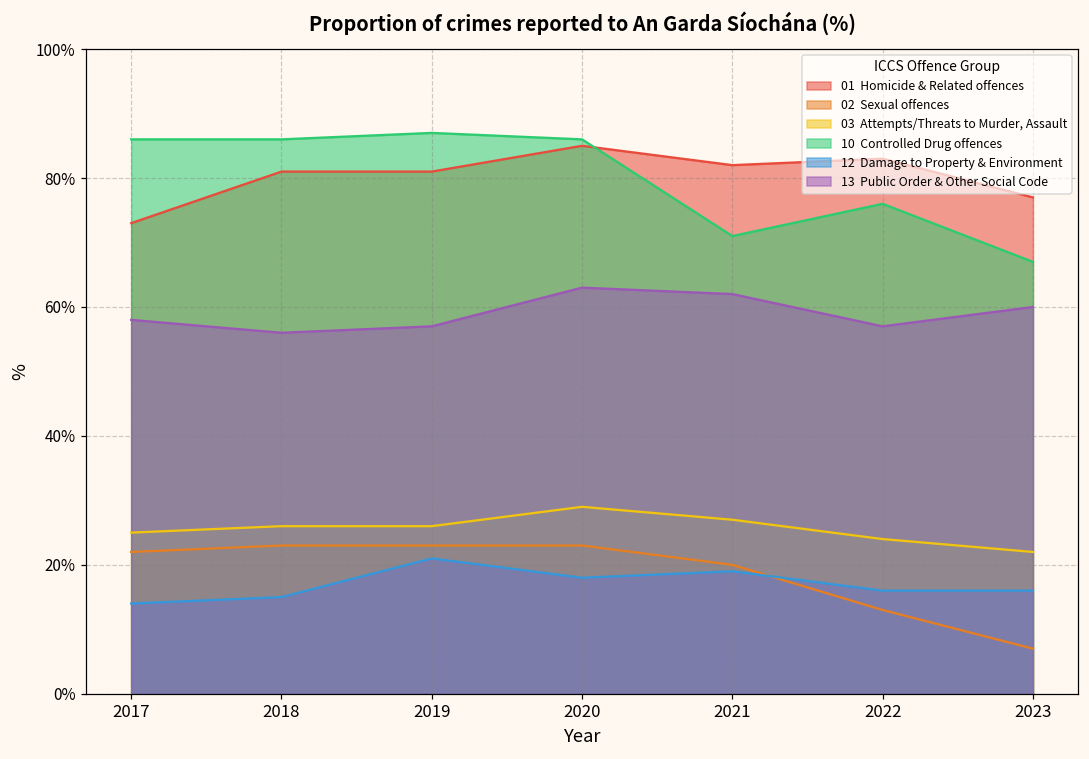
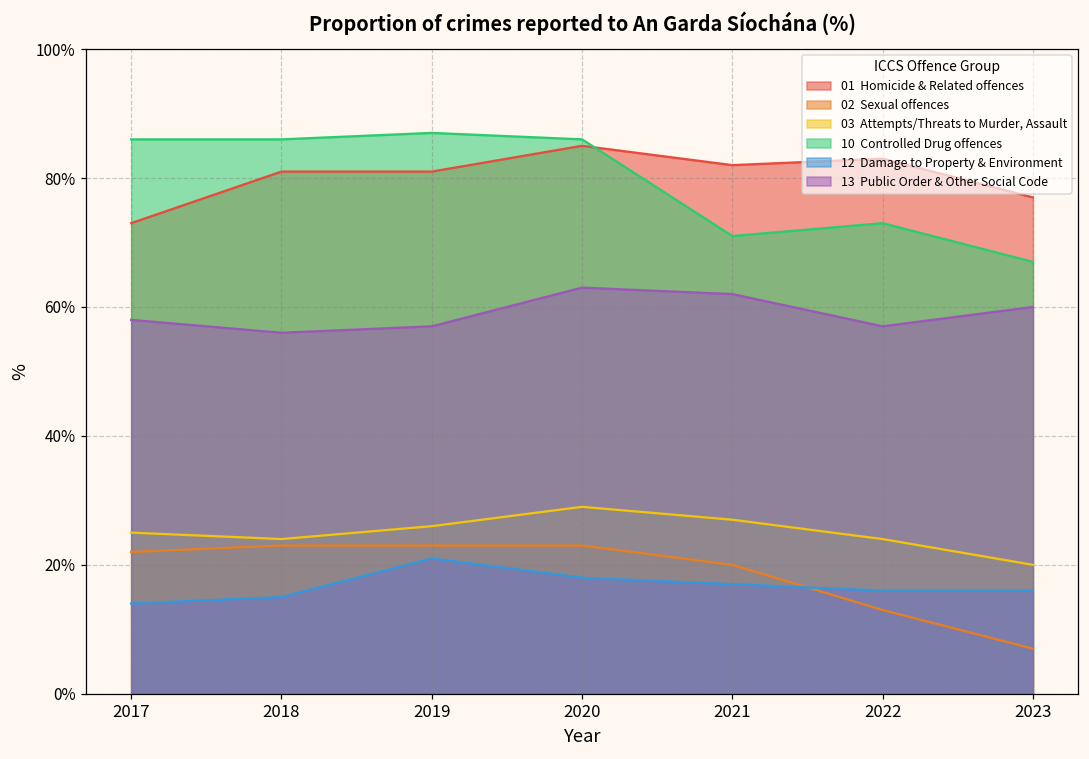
  {
    "03 Attempts/Threats to Murder, Assault": {
      "2017": "25%",
-     "2018": "26%",
+     "2018": "24%",
      "2019": "26%",
      "2020": "29%",
      "2021": "27%",
      "2022": "24%",
-     "2023": "22%"
+     "2023": "20%"
    },
    "10 Controlled Drug offences": {
      "2017": "86%",
      "2018": "86%",
      "2019": "87%",
      "2020": "86%",
      "2021": "71%",
-     "2022": "76%",
+     "2022": "73%",
      "2023": "67%"
    },
    "12 Damage to Property & Environment": {
      "2017": "14%",
      "2018": "15%",
      "2019": "21%",
      "2020": "18%",
-     "2021": "19%",
+     "2021": "17%",
      "2022": "16%",
      "2023": "16%"
    },
    "13 Public Order & Other Social Code": {
      "2017": "58%",
      "2018": "56%",
      "2019": "57%",
      "2020": "63%",
      "2021": "62%",
      "2022": "57%",
      "2023": "60%"
    }
  }
